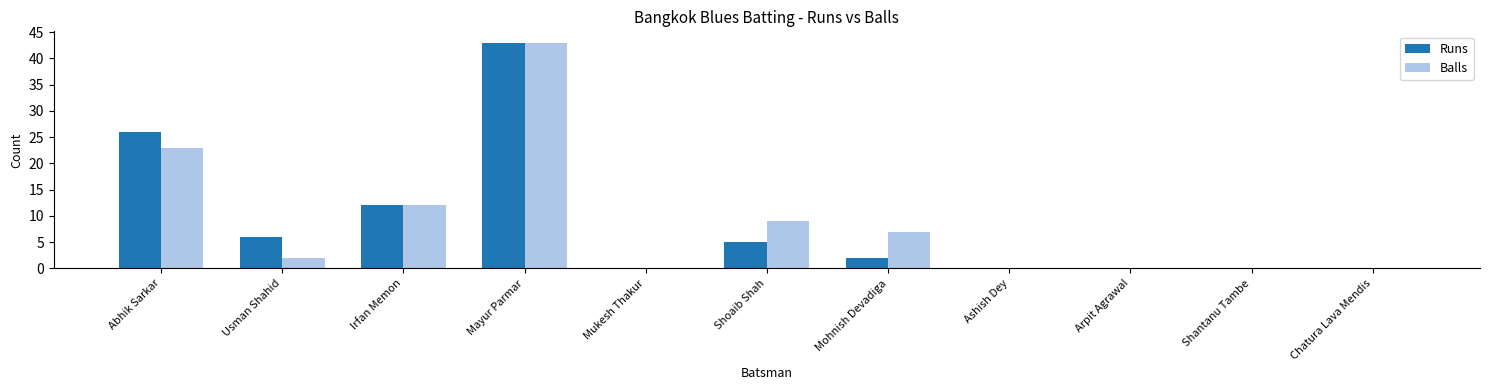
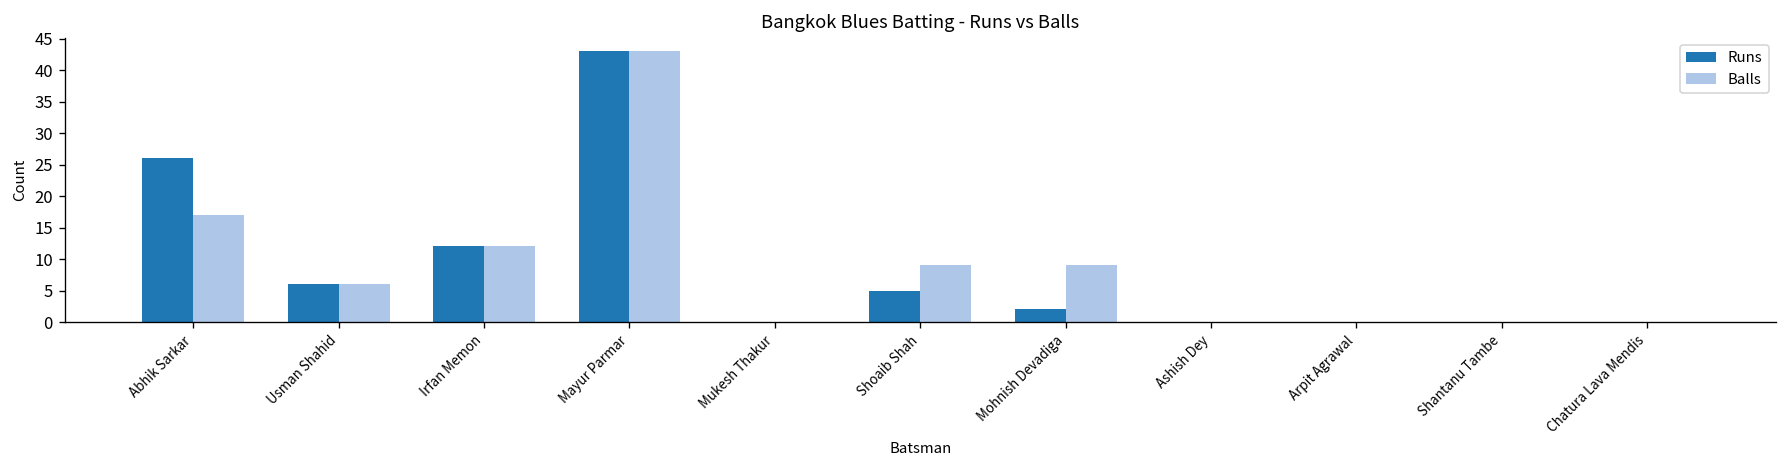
  {
    "Runs": {
      "Abhik Sarkar": 26,
      "Usman Shahid": 6,
      "Irfan Memon": 12,
      "Mayur Parmar": 43,
      "Mukesh Thakur": 0,
      "Shoaib Shah": 5,
      "Mohnish Devadiga": 2,
      "Ashish Dey": 0,
      "Arpit Agrawal": 0,
      "Shantanu Tambe": 0,
      "Chatura Lava Mendis": 0
    },
    "Balls": {
-     "Abhik Sarkar": 23,
-     "Usman Shahid": 2,
+     "Abhik Sarkar": 17,
+     "Usman Shahid": 6,
      "Irfan Memon": 12,
      "Mayur Parmar": 43,
      "Mukesh Thakur": 0,
      "Shoaib Shah": 9,
-     "Mohnish Devadiga": 7,
+     "Mohnish Devadiga": 9,
      "Ashish Dey": 0,
      "Arpit Agrawal": 0,
      "Shantanu Tambe": 0,
      "Chatura Lava Mendis": 0
    }
  }
